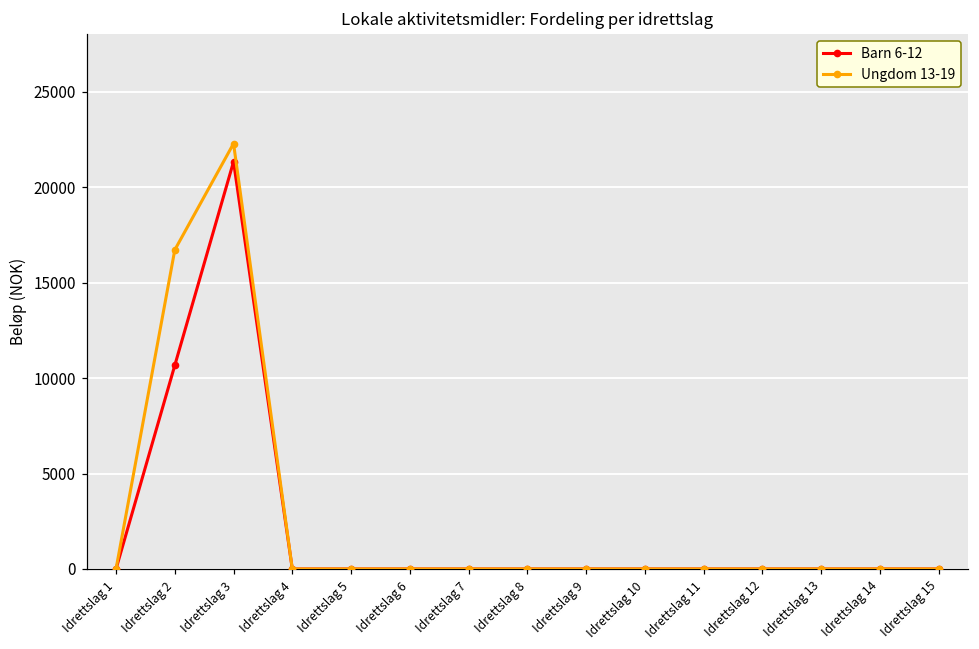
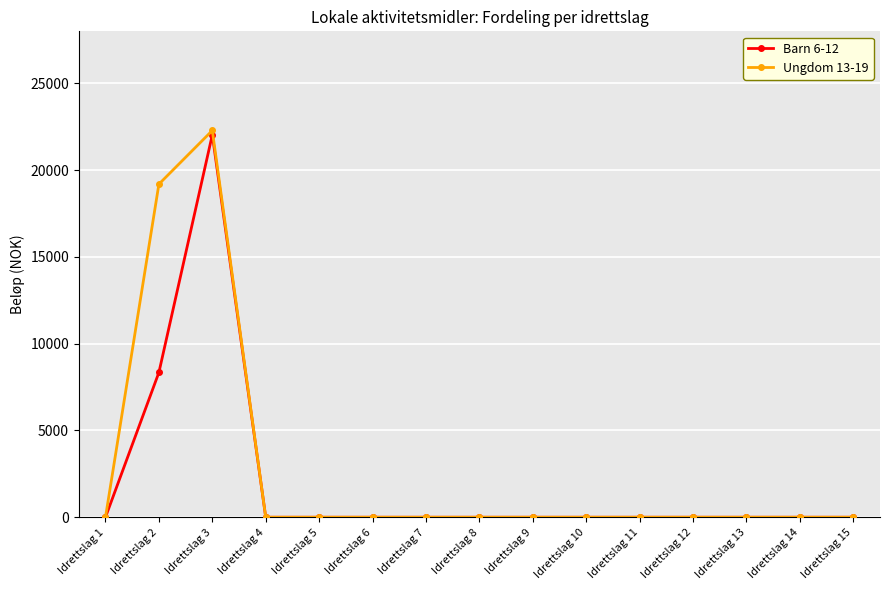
  {
    "Barn 6-12": {
-     "Idrettslag 2": 10700,
-     "Idrettslag 3": 21300
+     "Idrettslag 2": 8300,
+     "Idrettslag 3": 22000
    },
    "Ungdom 13-19": {
-     "Idrettslag 2": 16700,
+     "Idrettslag 2": 19200,
      "Idrettslag 3": 22300
    }
  }
